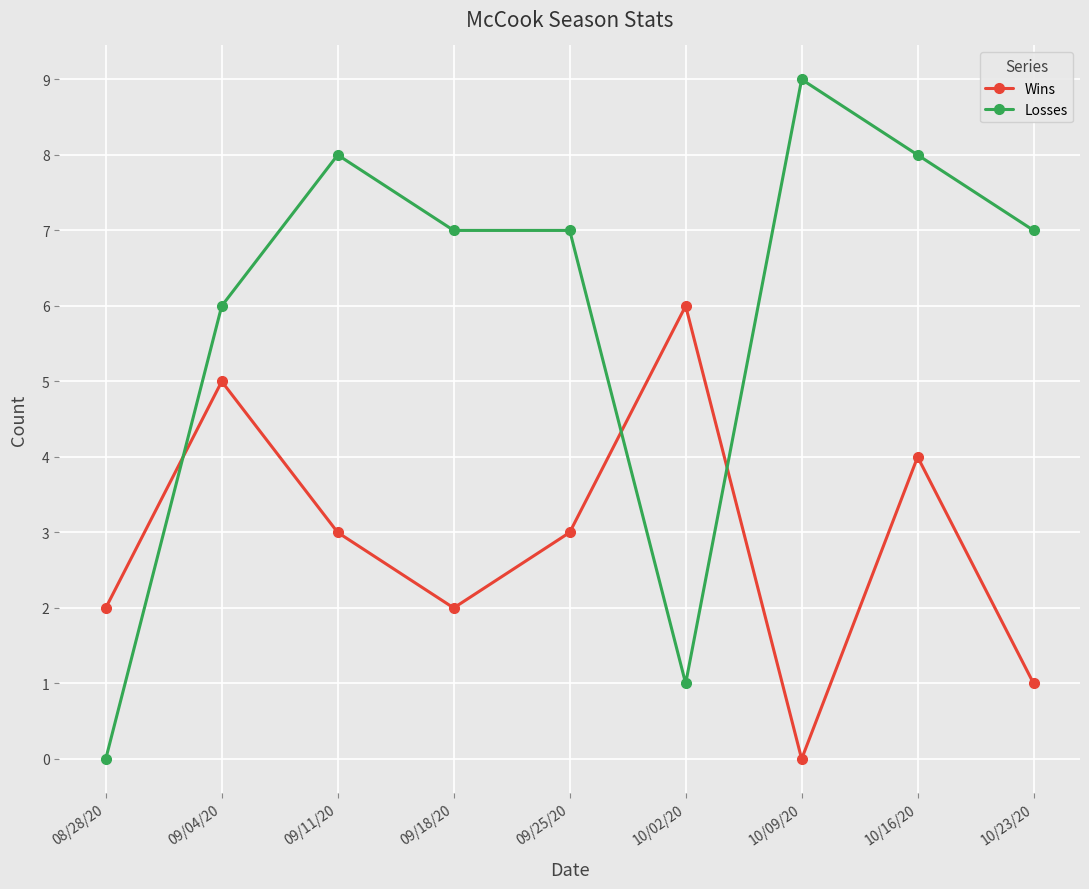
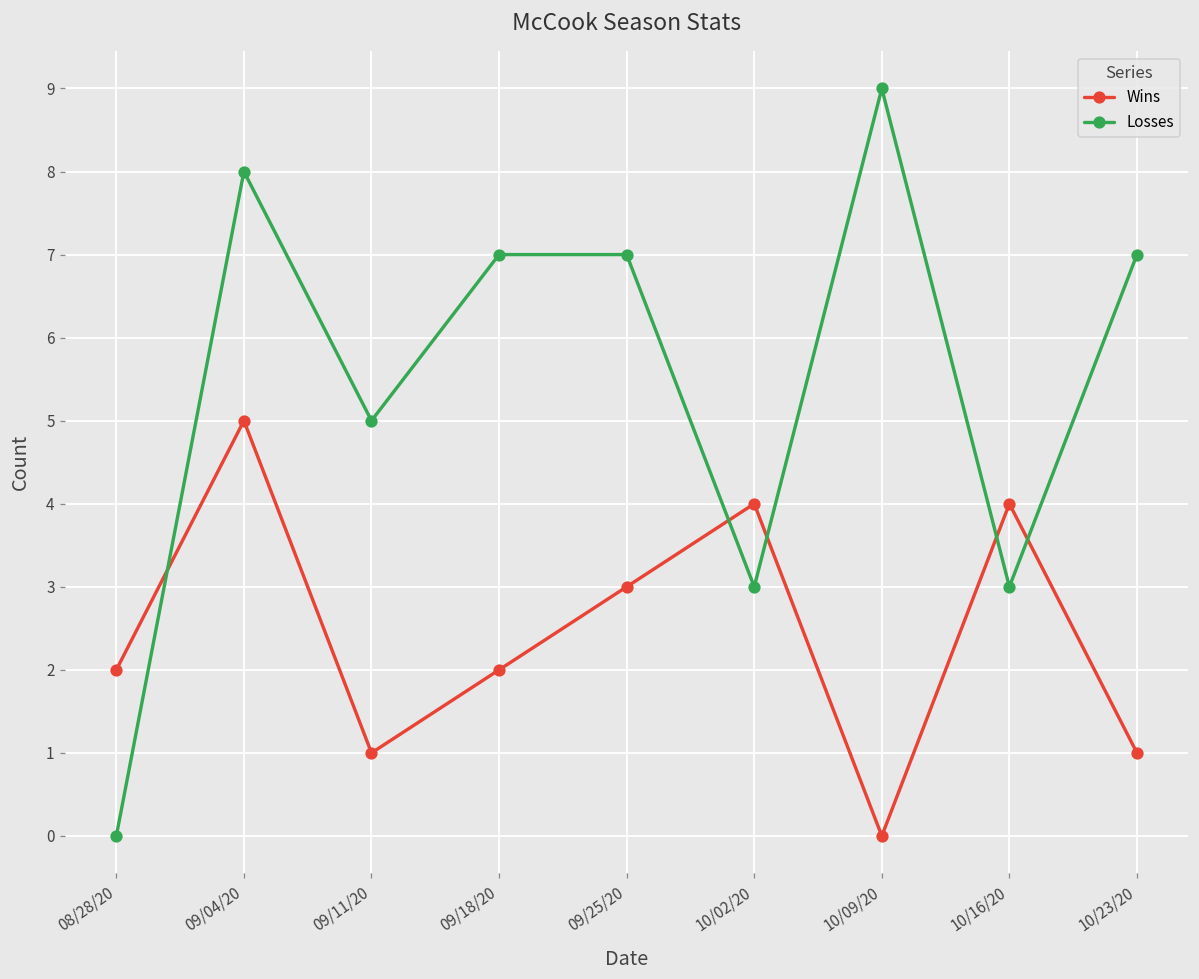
  {
    "Wins": {
      "08/28/20": 2,
      "09/04/20": 5,
-     "09/11/20": 3,
+     "09/11/20": 1,
      "09/18/20": 2,
      "09/25/20": 3,
-     "10/02/20": 6,
+     "10/02/20": 4,
      "10/09/20": 0,
      "10/16/20": 4,
      "10/23/20": 1
    },
    "Losses": {
      "08/28/20": 0,
-     "09/04/20": 6,
-     "09/11/20": 8,
+     "09/04/20": 8,
+     "09/11/20": 5,
      "09/18/20": 7,
      "09/25/20": 7,
-     "10/02/20": 1,
+     "10/02/20": 3,
      "10/09/20": 9,
-     "10/16/20": 8,
+     "10/16/20": 3,
      "10/23/20": 7
    }
  }
